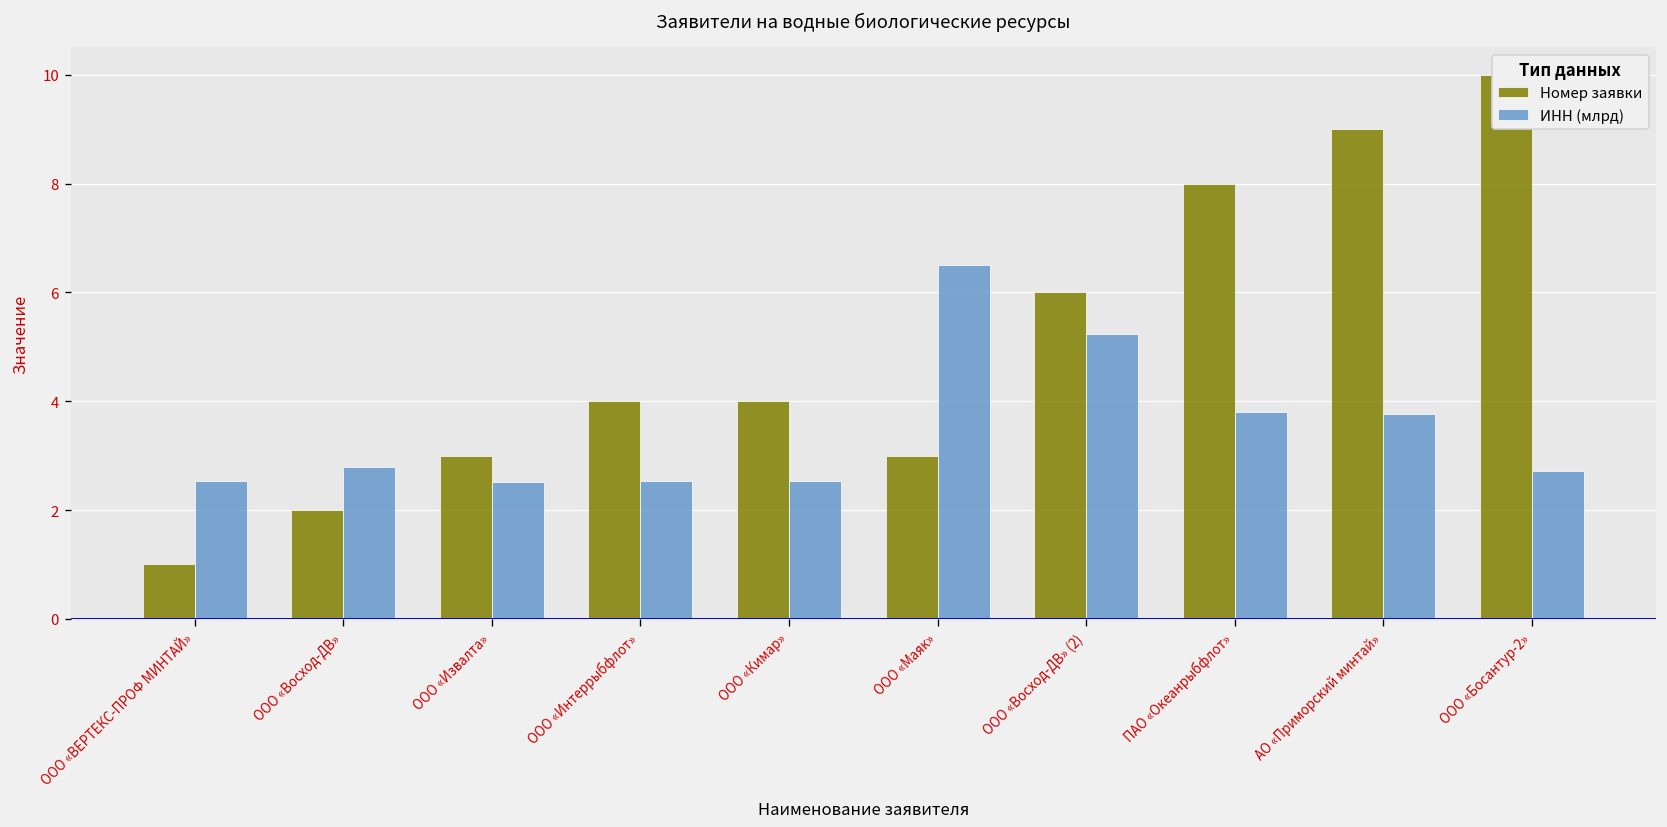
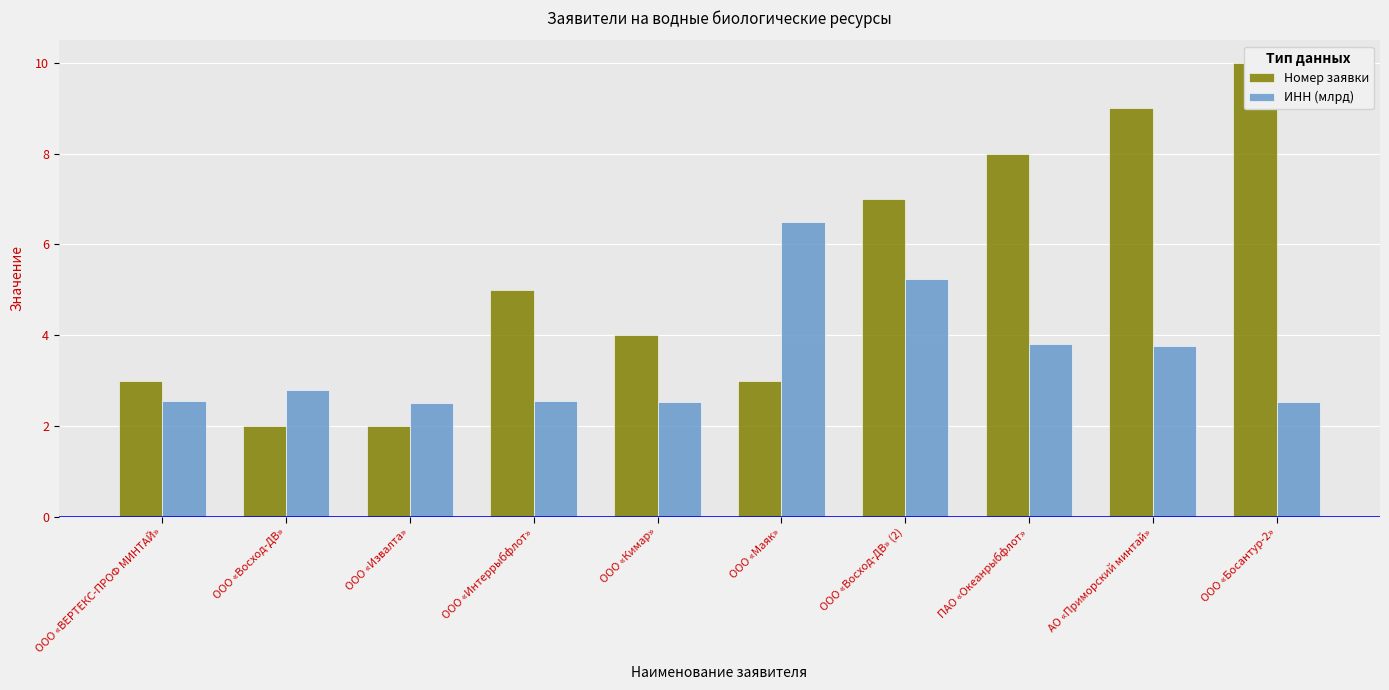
  {
    "Номер заявки": {
-     "ООО «ВЕРТЕКС-ПРОФ МИНТАЙ»": 1,
+     "ООО «ВЕРТЕКС-ПРОФ МИНТАЙ»": 3,
      "ООО «Восход-ДВ»": 2,
-     "ООО «Извалта»": 3,
-     "ООО «Интеррыбфлот»": 4,
+     "ООО «Извалта»": 2,
+     "ООО «Интеррыбфлот»": 5,
      "ООО «Кимар»": 4,
      "ООО «Маяк»": 3,
-     "ООО «Восход-ДВ» (2)": 6,
+     "ООО «Восход-ДВ» (2)": 7,
      "ПАО «Океанрыбфлот»": 8,
      "АО «Приморский минтай»": 9
    },
    "ИНН (млрд)": {
      "ООО «ВЕРТЕКС-ПРОФ МИНТАЙ»": 2.5,
      "ООО «Восход-ДВ»": 2.8,
      "ООО «Извалта»": 2.5,
      "ООО «Интеррыбфлот»": 2.5,
      "ООО «Кимар»": 2.5,
      "ООО «Маяк»": 6.5,
      "ООО «Восход-ДВ» (2)": 5.2,
      "ПАО «Океанрыбфлот»": 3.8,
      "АО «Приморский минтай»": 3.8,
-     "ООО «Босантур-2»": 2.7
+     "ООО «Босантур-2»": 2.5
    }
  }
